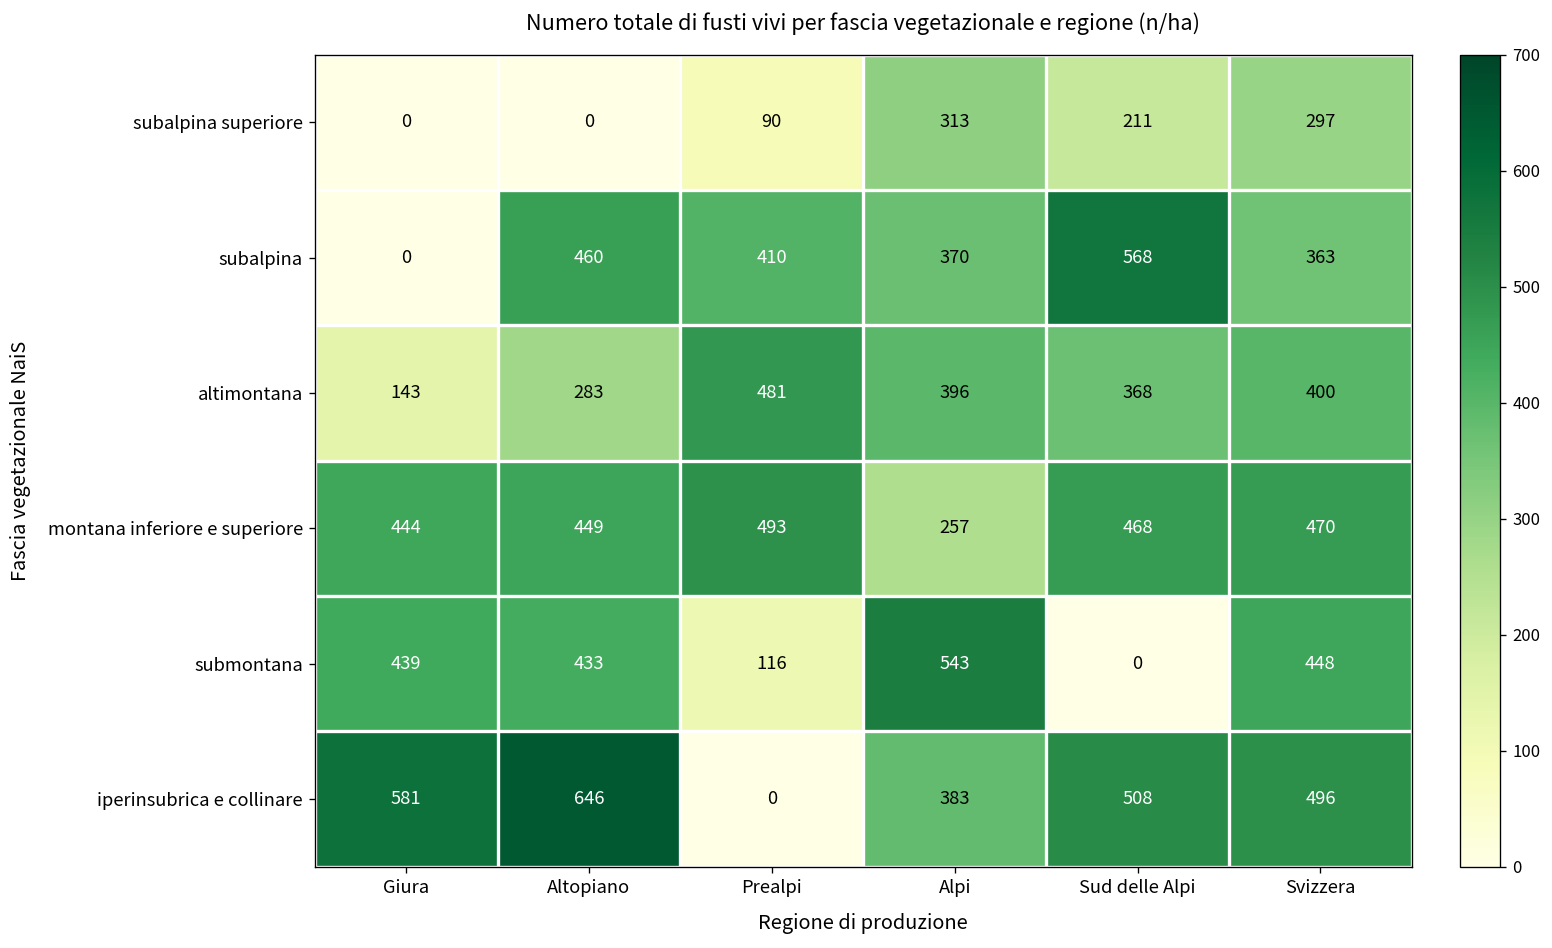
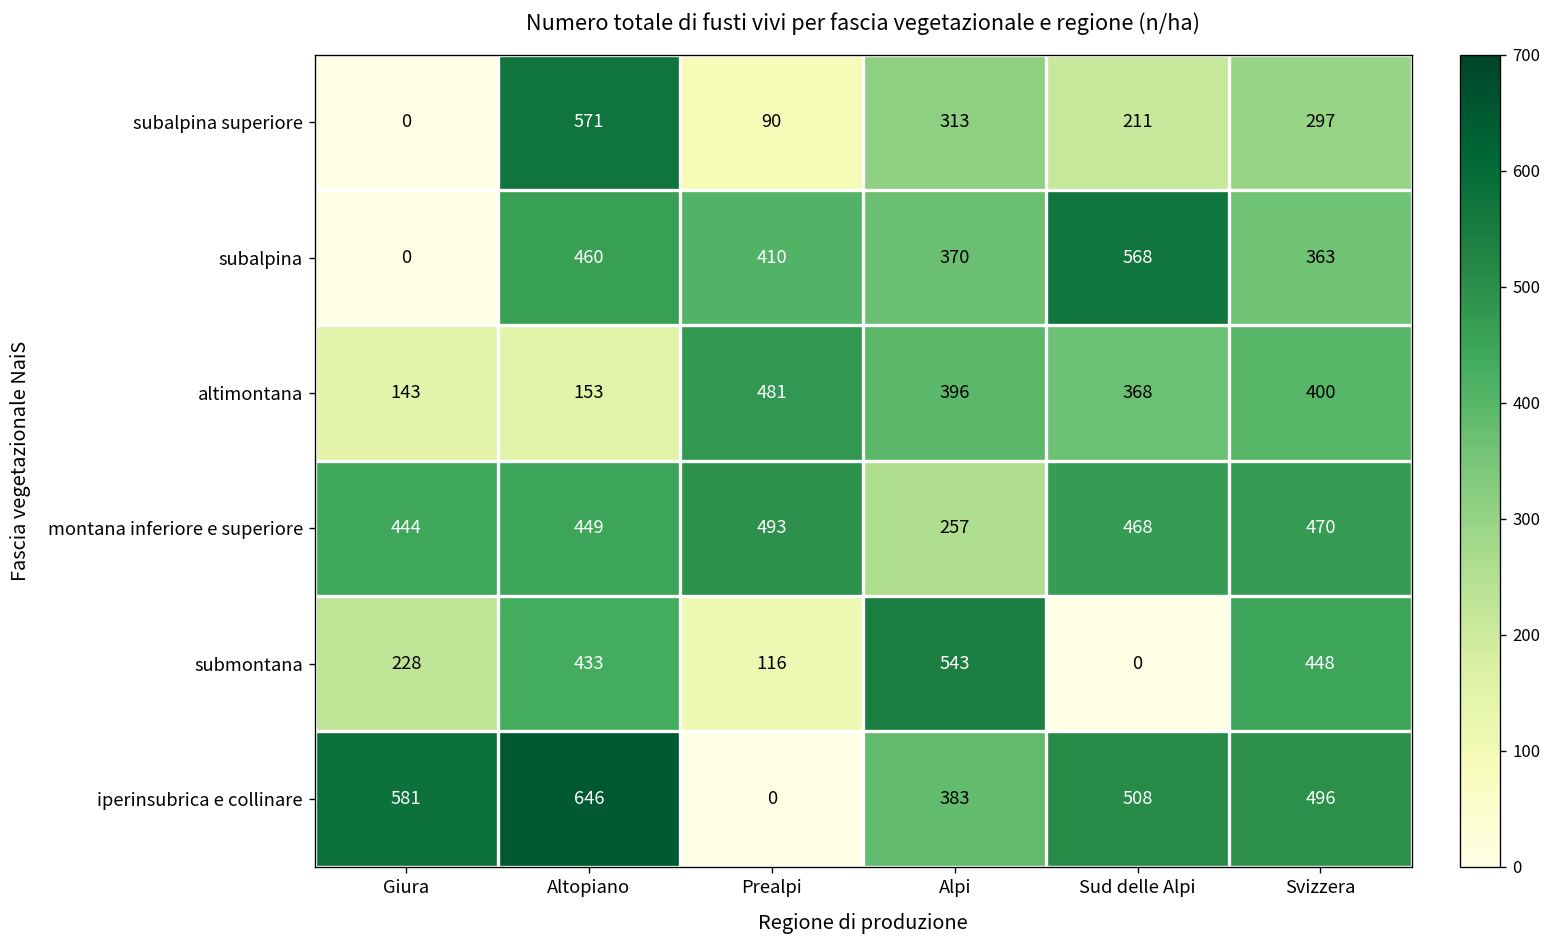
  {
    "subalpina superiore": {
      "Giura": 0,
-     "Altopiano": 0,
+     "Altopiano": 571,
      "Prealpi": 90,
      "Alpi": 313,
      "Sud delle Alpi": 211,
      "Svizzera": 297
    },
    "subalpina": {
      "Giura": 0,
      "Altopiano": 460,
      "Prealpi": 410,
      "Alpi": 370,
      "Sud delle Alpi": 568,
      "Svizzera": 363
    },
    "altimontana": {
      "Giura": 143,
-     "Altopiano": 283,
+     "Altopiano": 153,
      "Prealpi": 481,
      "Alpi": 396,
      "Sud delle Alpi": 368,
      "Svizzera": 400
    },
    "montana inferiore e superiore": {
      "Giura": 444,
      "Altopiano": 449,
      "Prealpi": 493,
      "Alpi": 257,
      "Sud delle Alpi": 468,
      "Svizzera": 470
    },
    "submontana": {
-     "Giura": 439,
+     "Giura": 228,
      "Altopiano": 433,
      "Prealpi": 116,
      "Alpi": 543,
      "Sud delle Alpi": 0,
      "Svizzera": 448
    },
    "iperinsubrica e collinare": {
      "Giura": 581,
      "Altopiano": 646,
      "Prealpi": 0,
      "Alpi": 383,
      "Sud delle Alpi": 508,
      "Svizzera": 496
    }
  }
